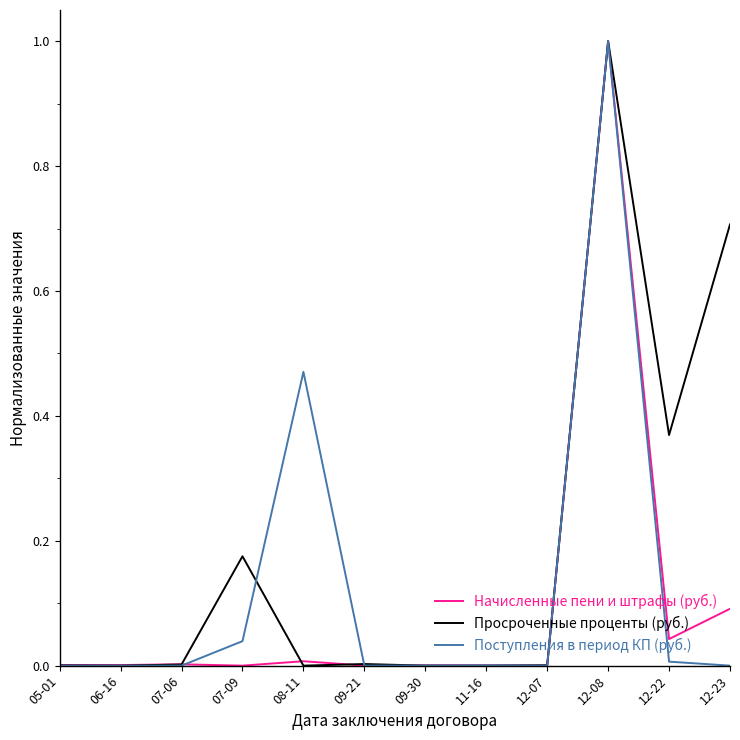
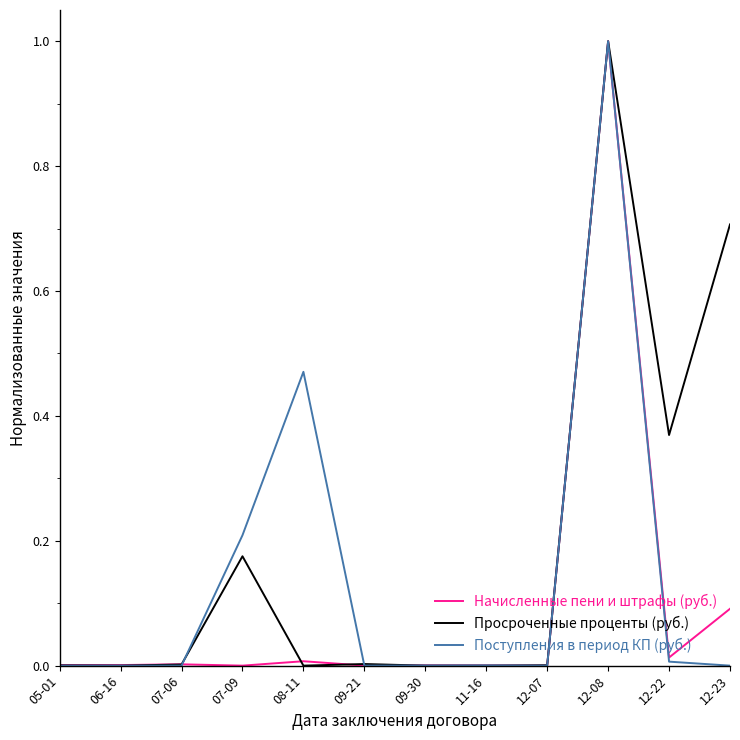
  {
    "Начисленные пени и штрафы (руб.)": {
      "07-09": 0.00,
      "08-11": 0.01,
-     "12-22": 0.04,
+     "12-22": 0.01,
      "12-23": 0.09
    },
    "Просроченные проценты (руб.)": {
      "07-09": 0.18,
      "08-11": 0.00,
      "12-22": 0.37,
      "12-23": 0.71
    },
    "Поступления в период КП (руб.)": {
-     "07-09": 0.04,
+     "07-09": 0.21,
      "08-11": 0.47,
      "12-22": 0.01,
      "12-23": 0.00
    }
  }
